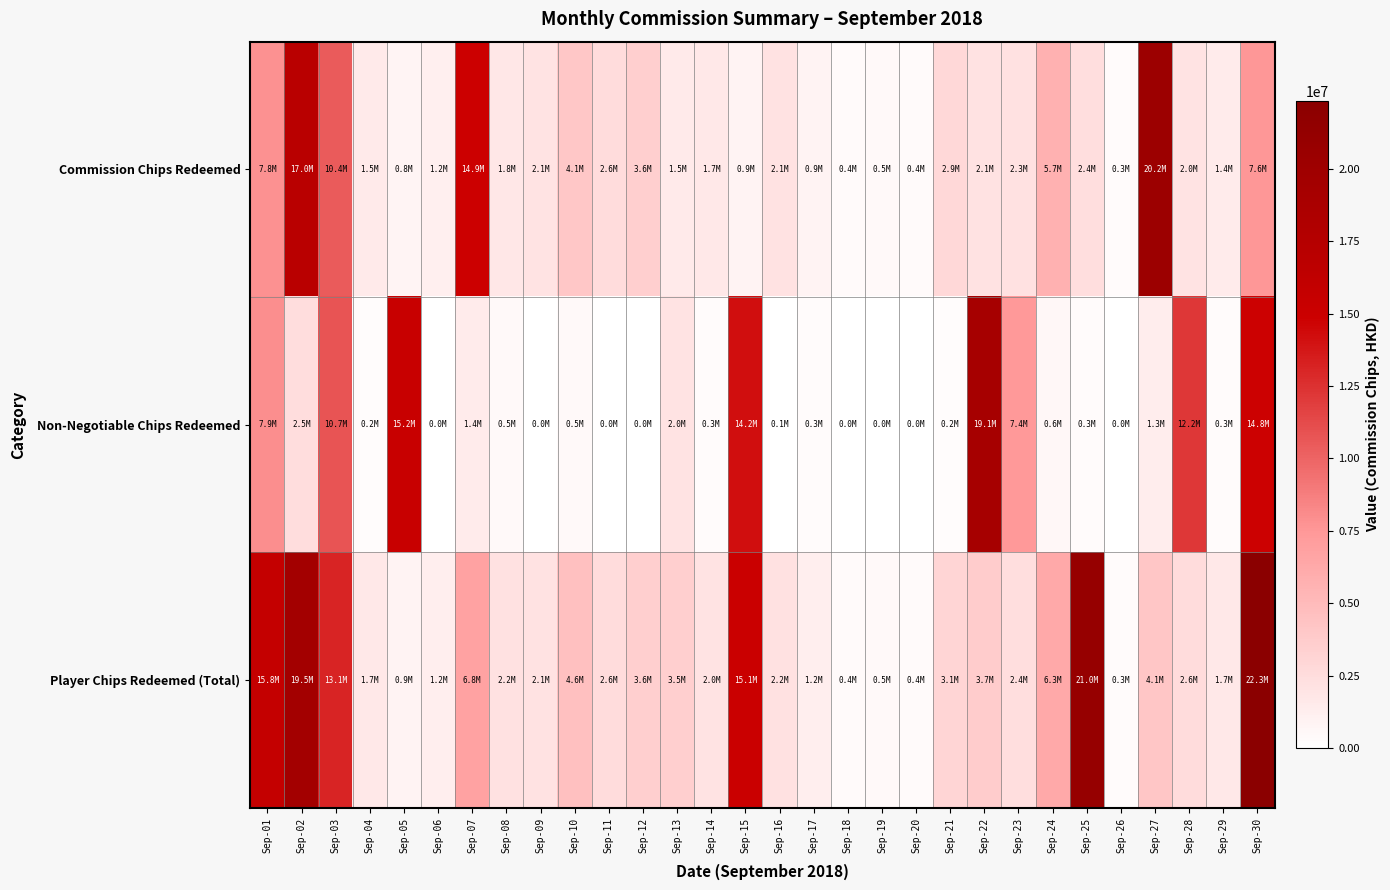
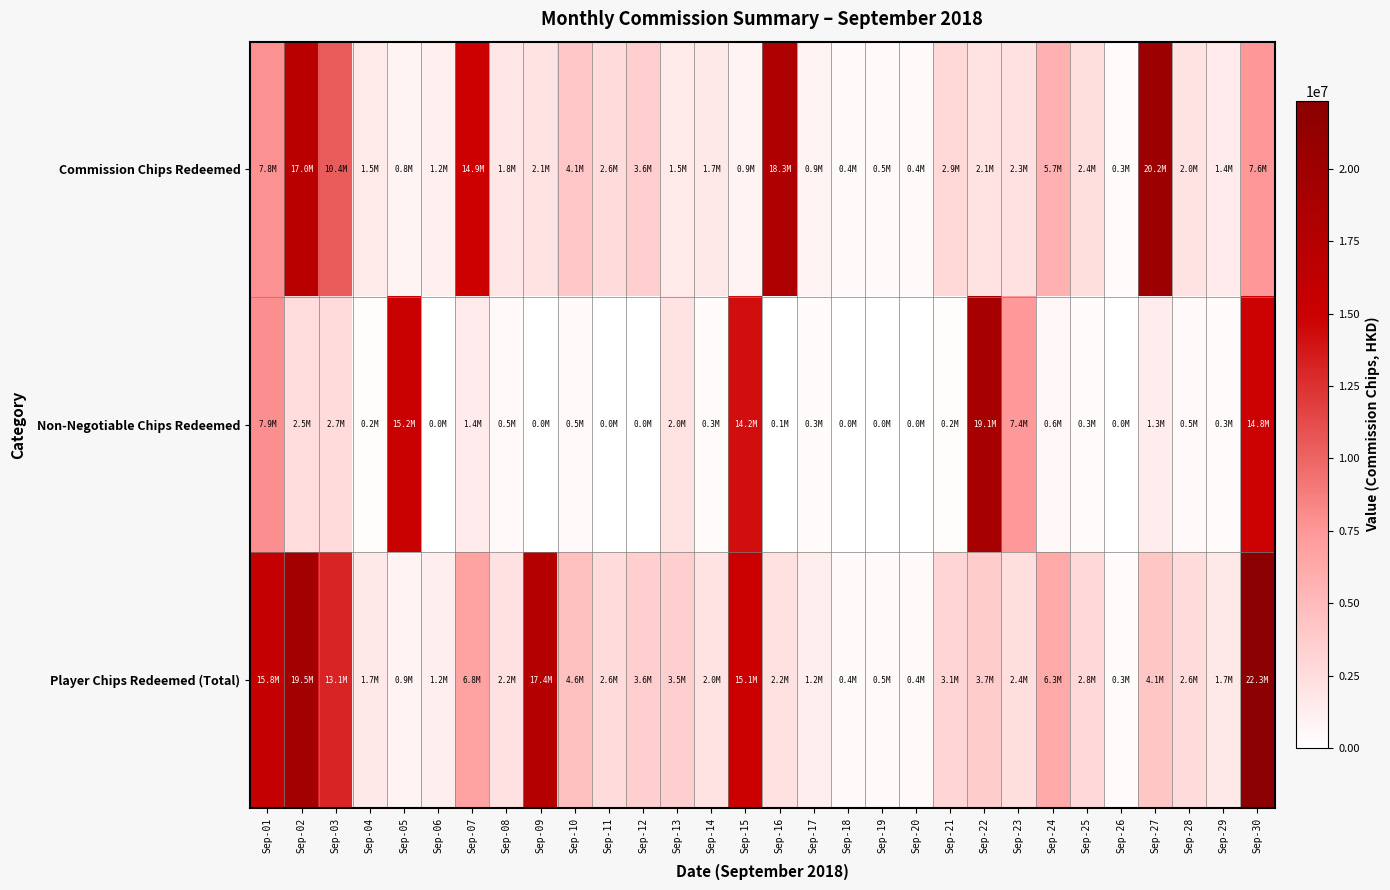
  {
    "Commission Chips Redeemed": {
      "Sep-01": "7.8M",
      "Sep-02": "17.0M",
      "Sep-03": "10.4M",
      "Sep-04": "1.5M",
      "Sep-05": "0.8M",
      "Sep-06": "1.2M",
      "Sep-07": "14.9M",
      "Sep-08": "1.8M",
      "Sep-09": "2.1M",
      "Sep-10": "4.1M",
      "Sep-11": "2.6M",
      "Sep-12": "3.6M",
      "Sep-13": "1.5M",
      "Sep-14": "1.7M",
      "Sep-15": "0.9M",
-     "Sep-16": "2.1M",
+     "Sep-16": "18.3M",
      "Sep-17": "0.9M",
      "Sep-18": "0.4M",
      "Sep-19": "0.5M",
      "Sep-20": "0.4M",
      "Sep-21": "2.9M",
      "Sep-22": "2.1M",
      "Sep-23": "2.3M",
      "Sep-24": "5.7M",
      "Sep-25": "2.4M",
      "Sep-26": "0.3M",
      "Sep-27": "20.2M",
      "Sep-28": "2.0M",
      "Sep-29": "1.4M",
      "Sep-30": "7.6M"
    },
    "Non-Negotiable Chips Redeemed": {
      "Sep-01": "7.9M",
      "Sep-02": "2.5M",
-     "Sep-03": "10.7M",
+     "Sep-03": "2.7M",
      "Sep-04": "0.2M",
      "Sep-05": "15.2M",
      "Sep-06": "0.0M",
      "Sep-07": "1.4M",
      "Sep-08": "0.5M",
      "Sep-09": "0.0M",
      "Sep-10": "0.5M",
      "Sep-11": "0.0M",
      "Sep-12": "0.0M",
      "Sep-13": "2.0M",
      "Sep-14": "0.3M",
      "Sep-15": "14.2M",
      "Sep-16": "0.1M",
      "Sep-17": "0.3M",
      "Sep-18": "0.0M",
      "Sep-19": "0.0M",
      "Sep-20": "0.0M",
      "Sep-21": "0.2M",
      "Sep-22": "19.1M",
      "Sep-23": "7.4M",
      "Sep-24": "0.6M",
      "Sep-25": "0.3M",
      "Sep-26": "0.0M",
      "Sep-27": "1.3M",
-     "Sep-28": "12.2M",
+     "Sep-28": "0.5M",
      "Sep-29": "0.3M",
      "Sep-30": "14.8M"
    },
    "Player Chips Redeemed (Total)": {
      "Sep-01": "15.8M",
      "Sep-02": "19.5M",
      "Sep-03": "13.1M",
      "Sep-04": "1.7M",
      "Sep-05": "0.9M",
      "Sep-06": "1.2M",
      "Sep-07": "6.8M",
      "Sep-08": "2.2M",
-     "Sep-09": "2.1M",
+     "Sep-09": "17.4M",
      "Sep-10": "4.6M",
      "Sep-11": "2.6M",
      "Sep-12": "3.6M",
      "Sep-13": "3.5M",
      "Sep-14": "2.0M",
      "Sep-15": "15.1M",
      "Sep-16": "2.2M",
      "Sep-17": "1.2M",
      "Sep-18": "0.4M",
      "Sep-19": "0.5M",
      "Sep-20": "0.4M",
      "Sep-21": "3.1M",
      "Sep-22": "3.7M",
      "Sep-23": "2.4M",
      "Sep-24": "6.3M",
-     "Sep-25": "21.0M",
+     "Sep-25": "2.8M",
      "Sep-26": "0.3M",
      "Sep-27": "4.1M",
      "Sep-28": "2.6M",
      "Sep-29": "1.7M",
      "Sep-30": "22.3M"
    }
  }
